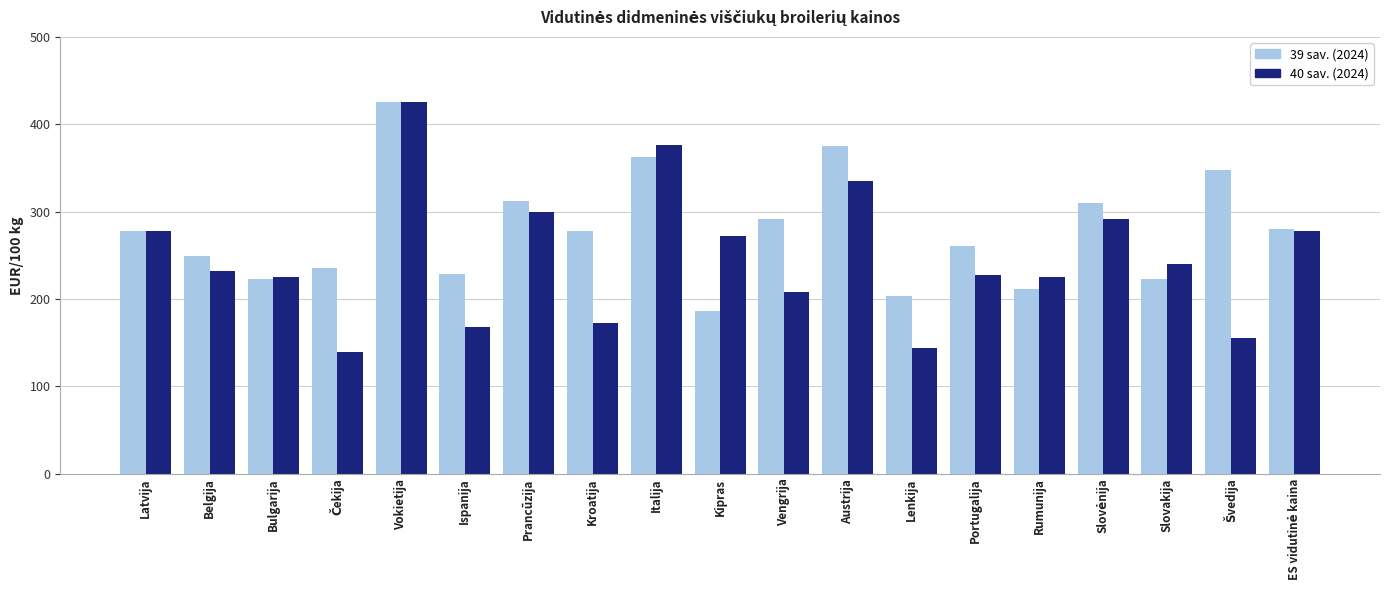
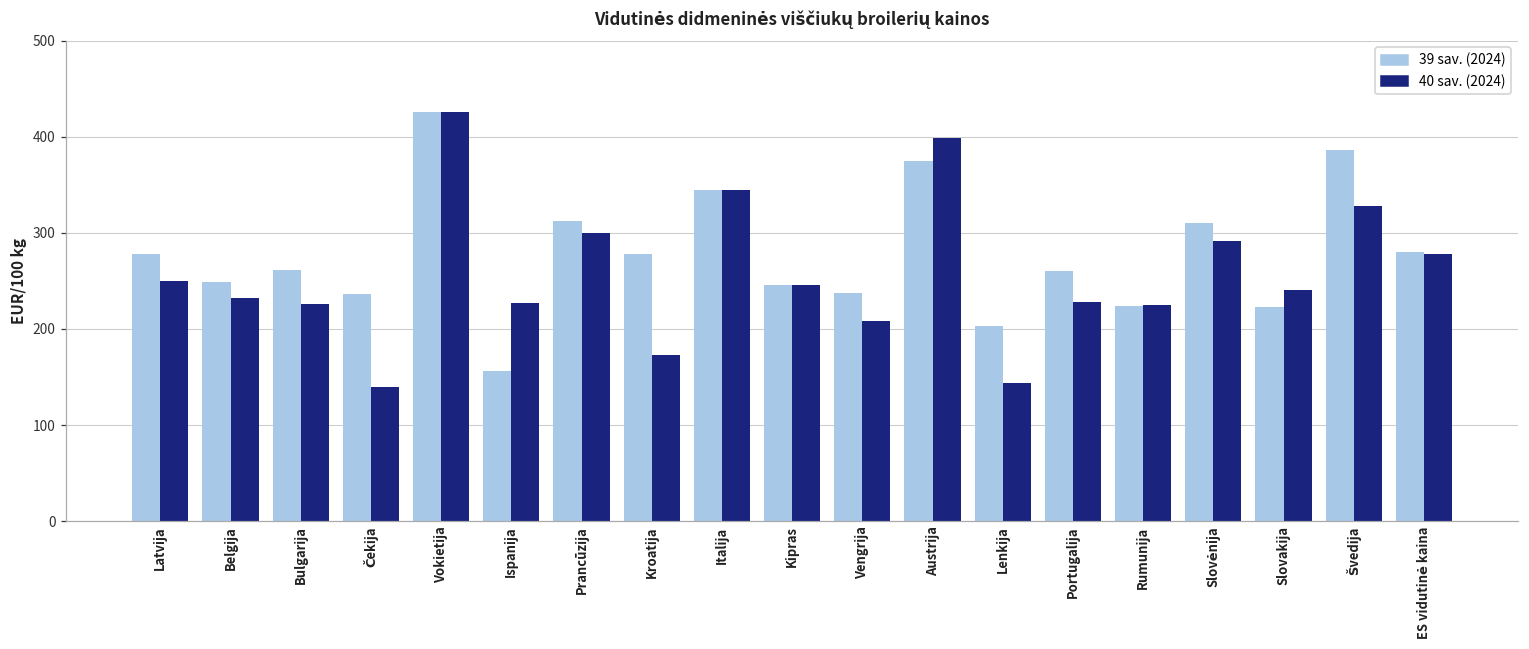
  {
    "39 sav. (2024)": {
      "Latvija": 280,
      "Belgija": 250,
-     "Bulgarija": 220,
+     "Bulgarija": 260,
      "Čekija": 240,
      "Vokietija": 430,
-     "Ispanija": 230,
+     "Ispanija": 160,
      "Prancūzija": 310,
      "Kroatija": 280,
-     "Italija": 360,
-     "Kipras": 190,
-     "Vengrija": 290,
+     "Italija": 350,
+     "Kipras": 250,
+     "Vengrija": 240,
      "Austrija": 370,
      "Lenkija": 200,
      "Portugalija": 260,
-     "Rumunija": 210,
+     "Rumunija": 220,
      "Slovėnija": 310,
      "Slovakija": 220,
-     "Švedija": 350,
+     "Švedija": 390,
      "ES vidutinė kaina": 280
    },
    "40 sav. (2024)": {
-     "Latvija": 280,
+     "Latvija": 250,
      "Belgija": 230,
      "Bulgarija": 230,
      "Čekija": 140,
      "Vokietija": 430,
-     "Ispanija": 170,
+     "Ispanija": 230,
      "Prancūzija": 300,
      "Kroatija": 170,
-     "Italija": 380,
-     "Kipras": 270,
+     "Italija": 350,
+     "Kipras": 250,
      "Vengrija": 210,
-     "Austrija": 330,
+     "Austrija": 400,
      "Lenkija": 140,
      "Portugalija": 230,
      "Rumunija": 220,
      "Slovėnija": 290,
      "Slovakija": 240,
-     "Švedija": 160,
+     "Švedija": 330,
      "ES vidutinė kaina": 280
    }
  }
